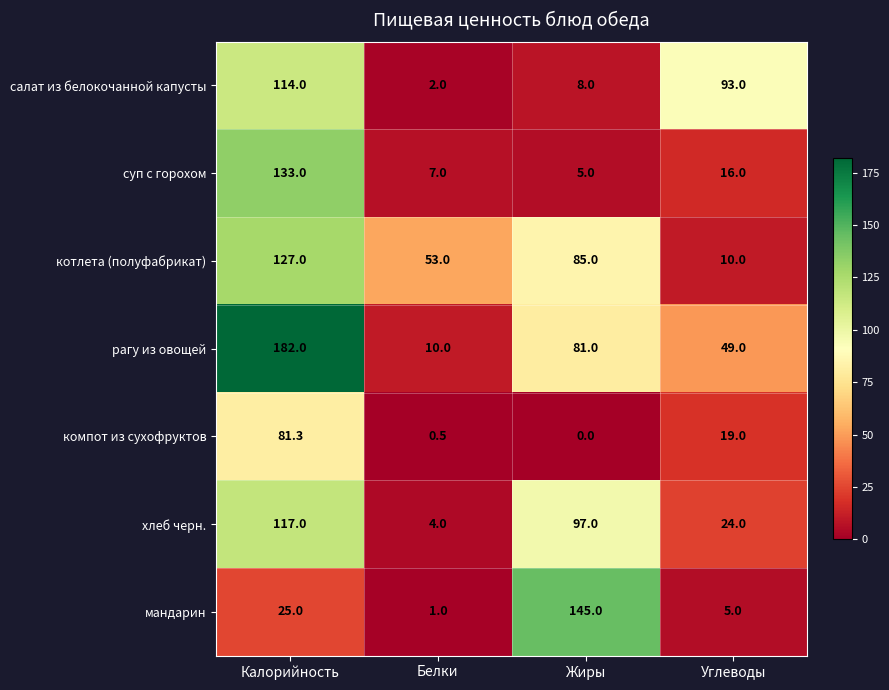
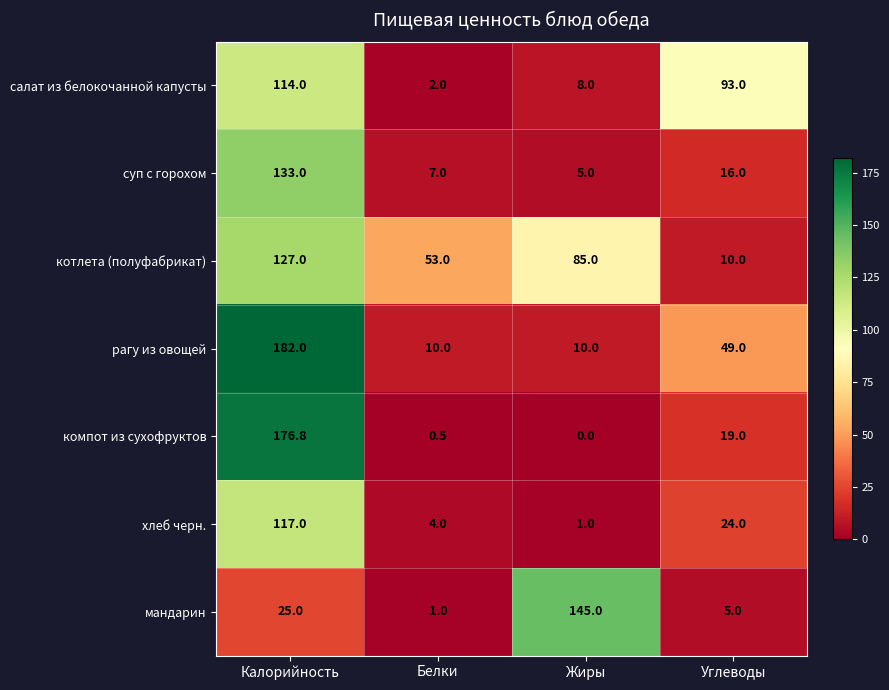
  {
    "салат из белокочанной капусты": {
      "Калорийность": 114.0,
      "Белки": 2.0,
      "Жиры": 8.0,
      "Углеводы": 93.0
    },
    "суп с горохом": {
      "Калорийность": 133.0,
      "Белки": 7.0,
      "Жиры": 5.0,
      "Углеводы": 16.0
    },
    "котлета (полуфабрикат)": {
      "Калорийность": 127.0,
      "Белки": 53.0,
      "Жиры": 85.0,
      "Углеводы": 10.0
    },
    "рагу из овощей": {
      "Калорийность": 182.0,
      "Белки": 10.0,
-     "Жиры": 81.0,
+     "Жиры": 10.0,
      "Углеводы": 49.0
    },
    "компот из сухофруктов": {
-     "Калорийность": 81.3,
+     "Калорийность": 176.8,
      "Белки": 0.5,
      "Жиры": 0.0,
      "Углеводы": 19.0
    },
    "хлеб черн.": {
      "Калорийность": 117.0,
      "Белки": 4.0,
-     "Жиры": 97.0,
+     "Жиры": 1.0,
      "Углеводы": 24.0
    },
    "мандарин": {
      "Калорийность": 25.0,
      "Белки": 1.0,
      "Жиры": 145.0,
      "Углеводы": 5.0
    }
  }
